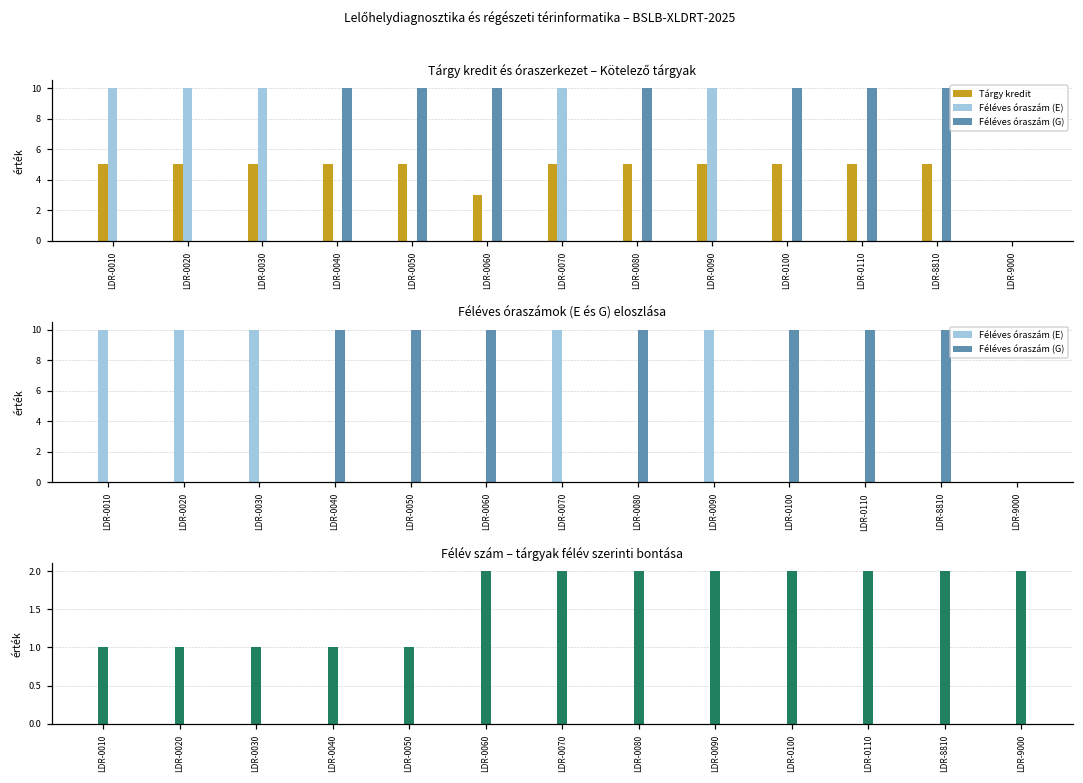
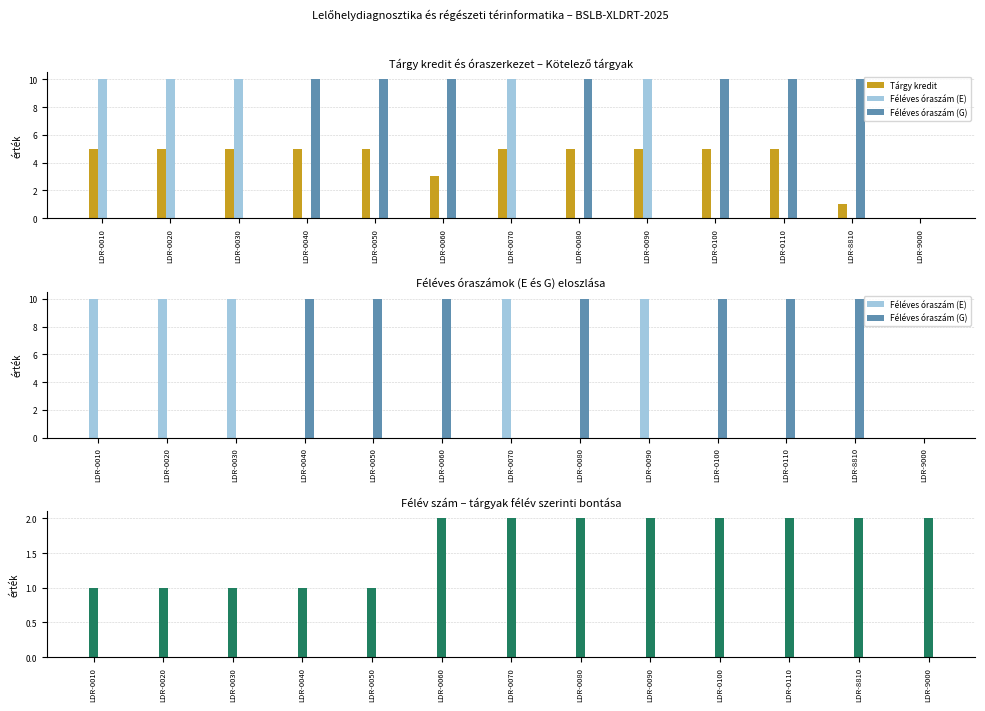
  {
    "Tárgy kredit és óraszerkezet – Kötelező tárgyak": {
      "Tárgy kredit": {
        "LDR-0010": 5,
        "LDR-0020": 5,
        "LDR-0030": 5,
        "LDR-0040": 5,
        "LDR-0050": 5,
        "LDR-0060": 3,
        "LDR-0070": 5,
        "LDR-0080": 5,
        "LDR-0090": 5,
        "LDR-0100": 5,
        "LDR-0110": 5,
-       "LDR-8810": 5,
+       "LDR-8810": 1,
        "LDR-9000": 0
      },
      "Féléves óraszám (E)": {
        "LDR-0010": 10,
        "LDR-0020": 10,
        "LDR-0030": 10,
        "LDR-0040": 0,
        "LDR-0050": 0,
        "LDR-0060": 0,
        "LDR-0070": 10,
        "LDR-0080": 0,
        "LDR-0090": 10,
        "LDR-0100": 0,
        "LDR-0110": 0,
        "LDR-8810": 0,
        "LDR-9000": 0
      },
      "Féléves óraszám (G)": {
        "LDR-0010": 0,
        "LDR-0020": 0,
        "LDR-0030": 0,
        "LDR-0040": 10,
        "LDR-0050": 10,
        "LDR-0060": 10,
        "LDR-0070": 0,
        "LDR-0080": 10,
        "LDR-0090": 0,
        "LDR-0100": 10,
        "LDR-0110": 10,
        "LDR-8810": 10,
        "LDR-9000": 0
      }
    },
    "Féléves óraszámok (E és G) eloszlása": {
      "Féléves óraszám (E)": {
        "LDR-0010": 10.0,
        "LDR-0020": 10.0,
        "LDR-0030": 10.0,
        "LDR-0040": 0.0,
        "LDR-0050": 0.0,
        "LDR-0060": 0.0,
        "LDR-0070": 10.0,
        "LDR-0080": 0.0,
        "LDR-0090": 10.0,
        "LDR-0100": 0.0,
        "LDR-0110": 0.0,
        "LDR-8810": 0.0,
        "LDR-9000": 0.0
      },
      "Féléves óraszám (G)": {
        "LDR-0010": 0.0,
        "LDR-0020": 0.0,
        "LDR-0030": 0.0,
        "LDR-0040": 10.0,
        "LDR-0050": 10.0,
        "LDR-0060": 10.0,
        "LDR-0070": 0.0,
        "LDR-0080": 10.0,
        "LDR-0090": 0.0,
        "LDR-0100": 10.0,
        "LDR-0110": 10.0,
        "LDR-8810": 10.0,
        "LDR-9000": 0.0
      }
    },
    "Félév szám – tárgyak félév szerinti bontása": {
      "LDR-0010": 1.0,
      "LDR-0020": 1.0,
      "LDR-0030": 1.0,
      "LDR-0040": 1.0,
      "LDR-0050": 1.0,
      "LDR-0060": 2.0,
      "LDR-0070": 2.0,
      "LDR-0080": 2.0,
      "LDR-0090": 2.0,
      "LDR-0100": 2.0,
      "LDR-0110": 2.0,
      "LDR-8810": 2.0,
      "LDR-9000": 2.0
    }
  }
